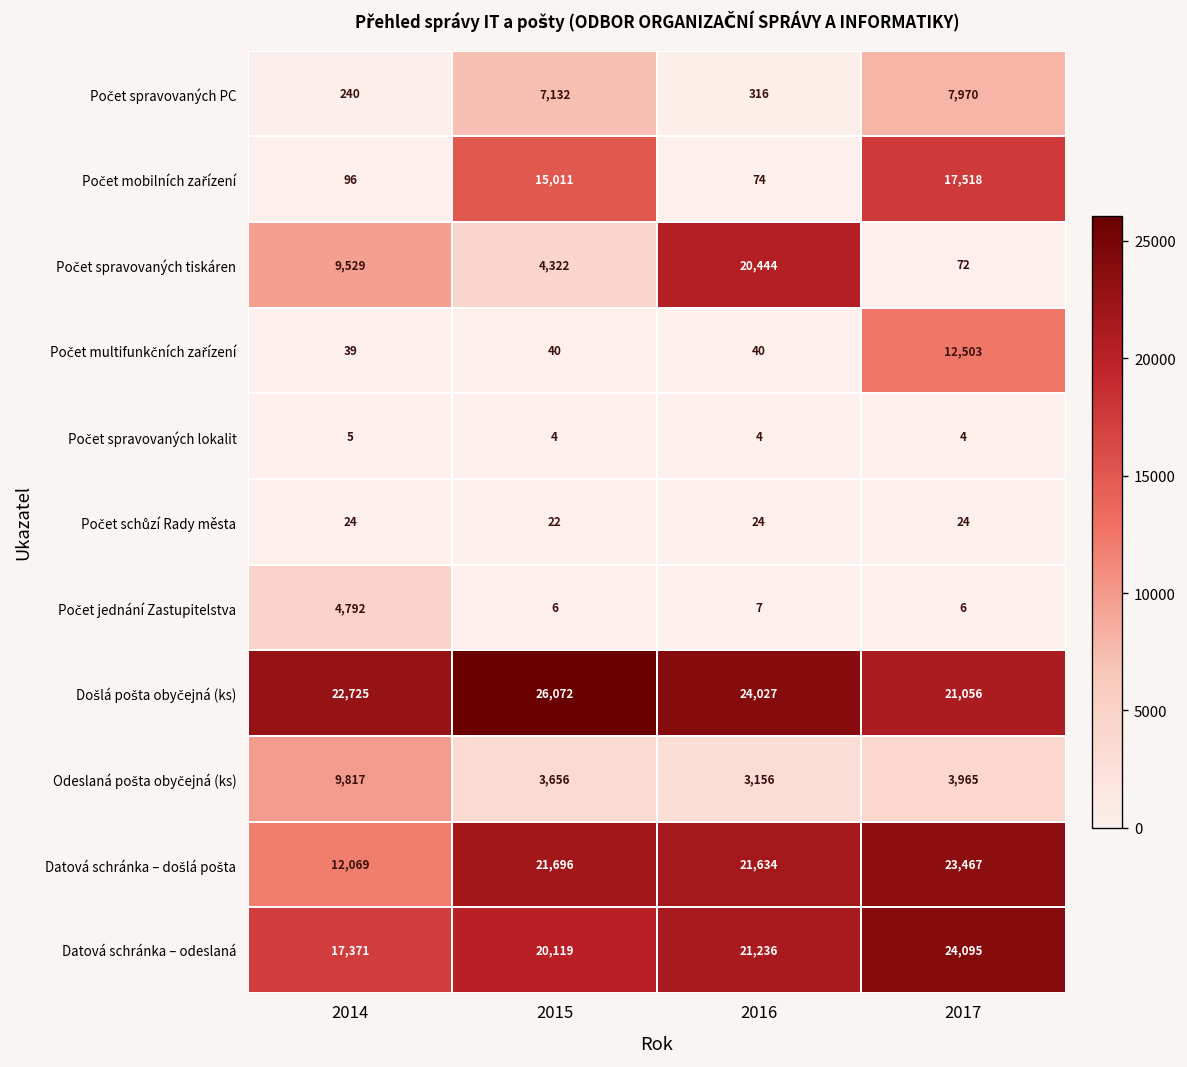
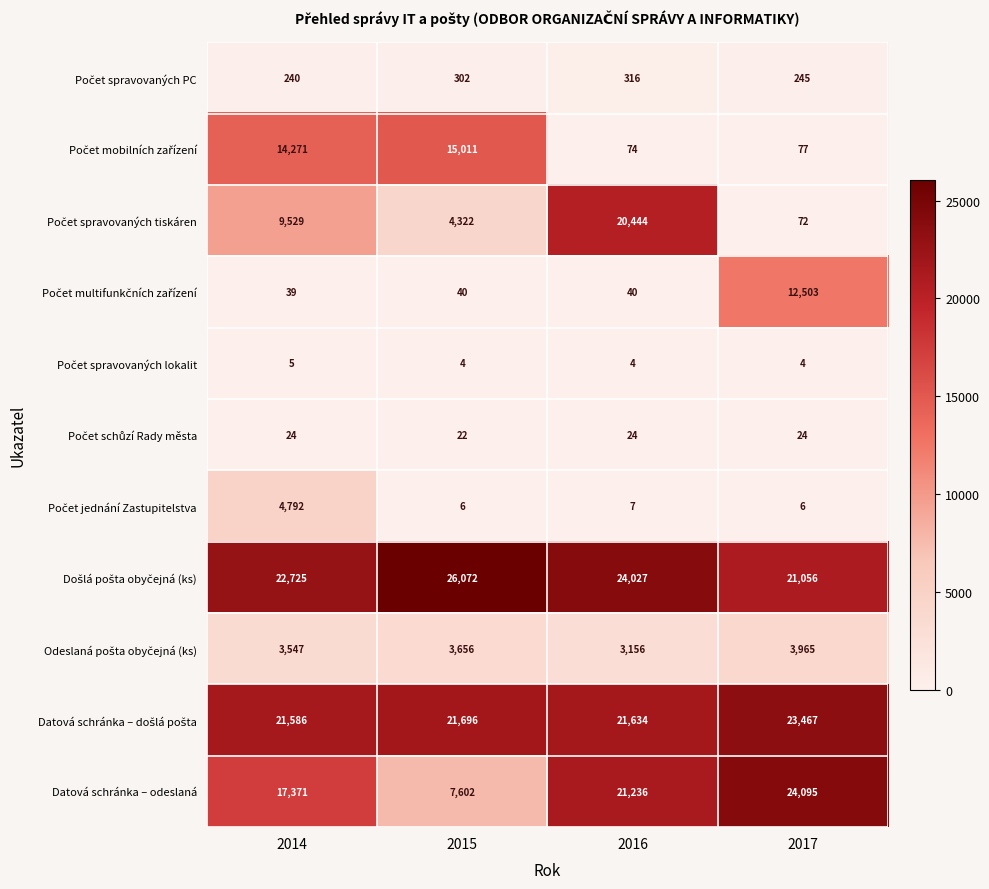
  {
    "Počet spravovaných PC": {
      "2014": "240",
-     "2015": "7,132",
+     "2015": "302",
      "2016": "316",
-     "2017": "7,970"
+     "2017": "245"
    },
    "Počet mobilních zařízení": {
-     "2014": "96",
+     "2014": "14,271",
      "2015": "15,011",
      "2016": "74",
-     "2017": "17,518"
+     "2017": "77"
    },
    "Počet spravovaných tiskáren": {
      "2014": "9,529",
      "2015": "4,322",
      "2016": "20,444",
      "2017": "72"
    },
    "Počet multifunkčních zařízení": {
      "2014": "39",
      "2015": "40",
      "2016": "40",
      "2017": "12,503"
    },
    "Počet spravovaných lokalit": {
      "2014": "5",
      "2015": "4",
      "2016": "4",
      "2017": "4"
    },
    "Počet schůzí Rady města": {
      "2014": "24",
      "2015": "22",
      "2016": "24",
      "2017": "24"
    },
    "Počet jednání Zastupitelstva": {
      "2014": "4,792",
      "2015": "6",
      "2016": "7",
      "2017": "6"
    },
    "Došlá pošta obyčejná (ks)": {
      "2014": "22,725",
      "2015": "26,072",
      "2016": "24,027",
      "2017": "21,056"
    },
    "Odeslaná pošta obyčejná (ks)": {
-     "2014": "9,817",
+     "2014": "3,547",
      "2015": "3,656",
      "2016": "3,156",
      "2017": "3,965"
    },
    "Datová schránka – došlá pošta": {
-     "2014": "12,069",
+     "2014": "21,586",
      "2015": "21,696",
      "2016": "21,634",
      "2017": "23,467"
    },
    "Datová schránka – odeslaná": {
      "2014": "17,371",
-     "2015": "20,119",
+     "2015": "7,602",
      "2016": "21,236",
      "2017": "24,095"
    }
  }
